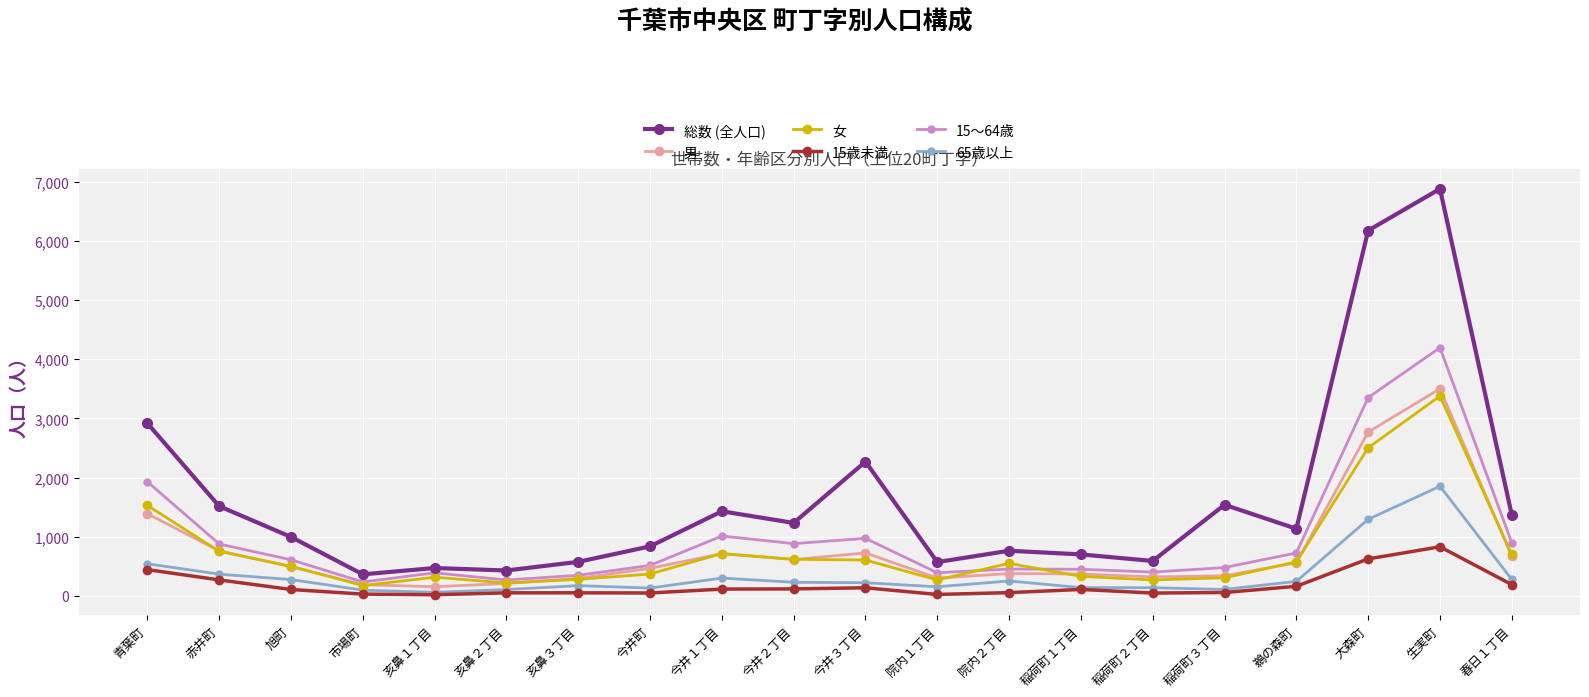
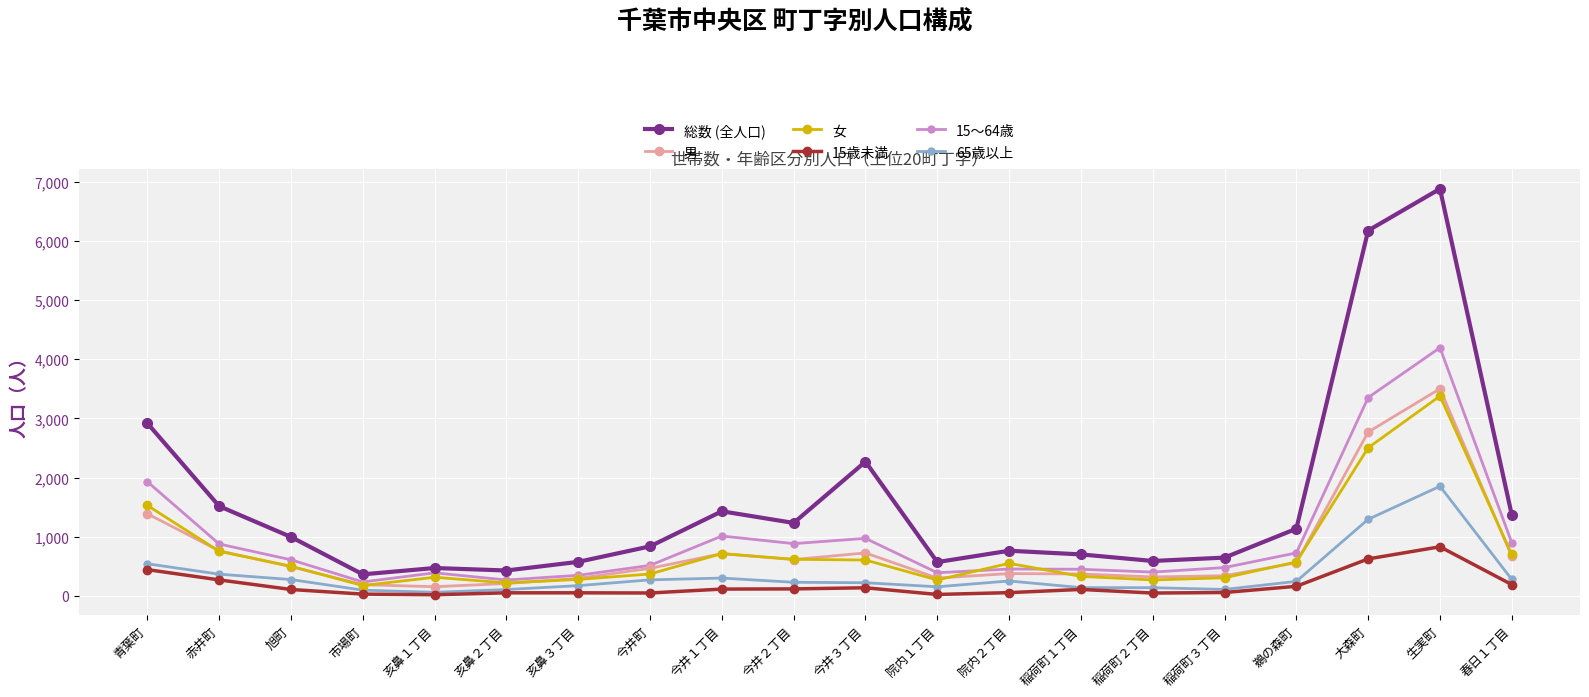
  {
    "総数 (全人口)": {
      "青葉町": "2,900",
      "赤井町": "1,500",
      "旭町": "1,000",
      "市場町": "400",
      "亥鼻１丁目": "500",
      "亥鼻２丁目": "400",
      "亥鼻３丁目": "600",
      "今井町": "800",
      "今井１丁目": "1,400",
      "今井２丁目": "1,200",
      "今井３丁目": "2,300",
      "院内１丁目": "600",
      "院内２丁目": "800",
      "稲荷町１丁目": "700",
      "稲荷町２丁目": "600",
-     "稲荷町３丁目": "1,500",
+     "稲荷町３丁目": "600",
      "鵜の森町": "1,100",
      "大森町": "6,200",
      "生実町": "6,900",
      "春日１丁目": "1,400"
    },
    "女": {
      "青葉町": "1,500",
      "亥鼻１丁目": "300",
      "今井町": "400",
      "今井３丁目": "600",
      "院内２丁目": "600",
      "稲荷町２丁目": "300",
      "大森町": "2,500",
      "生実町": "3,400"
    },
    "15歳未満": {
      "青葉町": "400",
      "赤井町": "300",
      "旭町": "100",
      "市場町": "0",
      "亥鼻２丁目": "100",
      "亥鼻３丁目": "100",
      "今井町": "100",
      "今井１丁目": "100",
      "今井２丁目": "100",
      "今井３丁目": "100",
      "院内１丁目": "0",
      "院内２丁目": "100",
      "稲荷町２丁目": "0",
      "稲荷町３丁目": "100",
      "鵜の森町": "200",
      "大森町": "600",
      "生実町": "800",
      "春日１丁目": "200"
    },
    "65歳以上": {
      "青葉町": "500",
      "赤井町": "400",
      "旭町": "300",
      "市場町": "100",
      "亥鼻２丁目": "100",
      "亥鼻３丁目": "200",
-     "今井町": "100",
+     "今井町": "300",
      "今井１丁目": "300",
      "今井２丁目": "200",
      "今井３丁目": "200",
      "院内１丁目": "200",
      "院内２丁目": "300",
      "稲荷町２丁目": "100",
      "稲荷町３丁目": "100",
      "鵜の森町": "200",
      "大森町": "1,300",
      "生実町": "1,900",
      "春日１丁目": "300"
    }
  }
